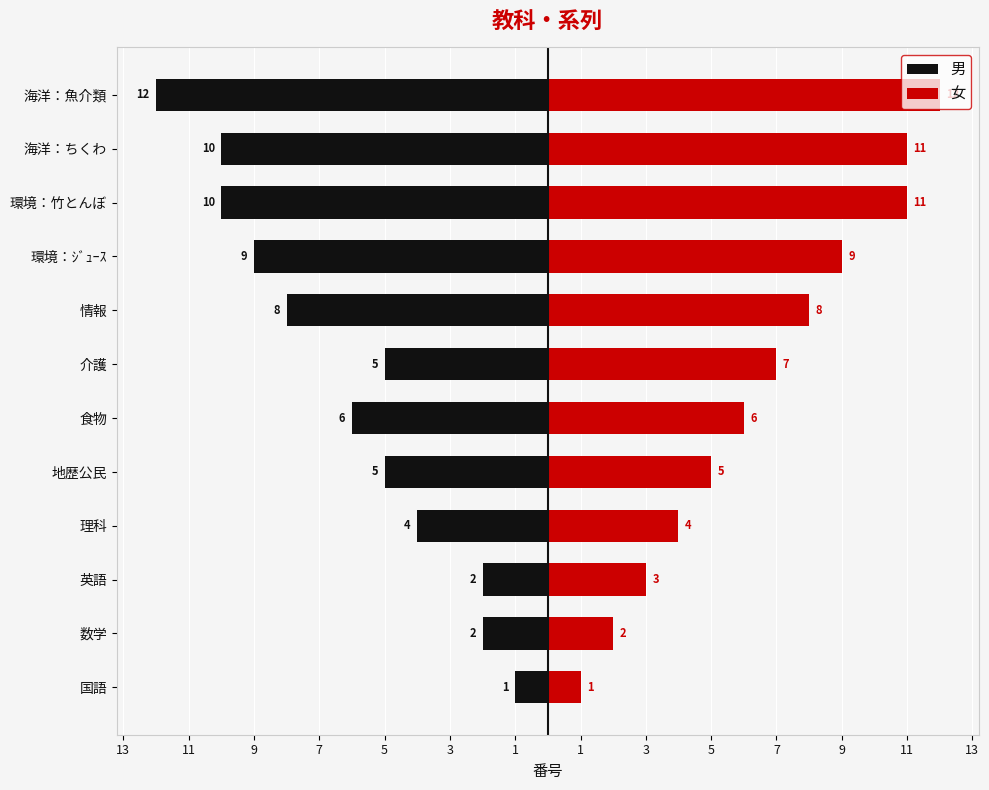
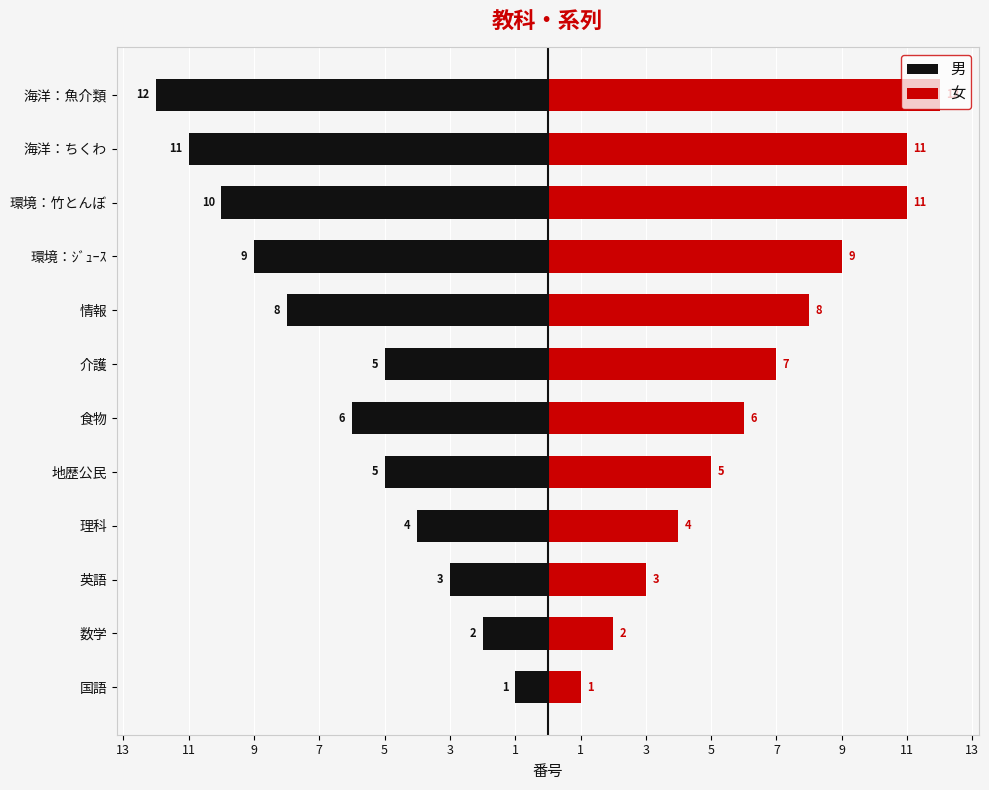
  {
    "男": {
-     "海洋：ちくわ": 10,
-     "英語": 2
+     "海洋：ちくわ": 11,
+     "英語": 3
    },
    "女": {
      "海洋：ちくわ": 11,
      "環境：竹とんぼ": 11,
      "環境：ｼﾞｭｰｽ": 9,
      "情報": 8,
      "介護": 7,
      "食物": 6,
      "地歴公民": 5,
      "理科": 4,
      "英語": 3,
      "数学": 2,
      "国語": 1
    }
  }
